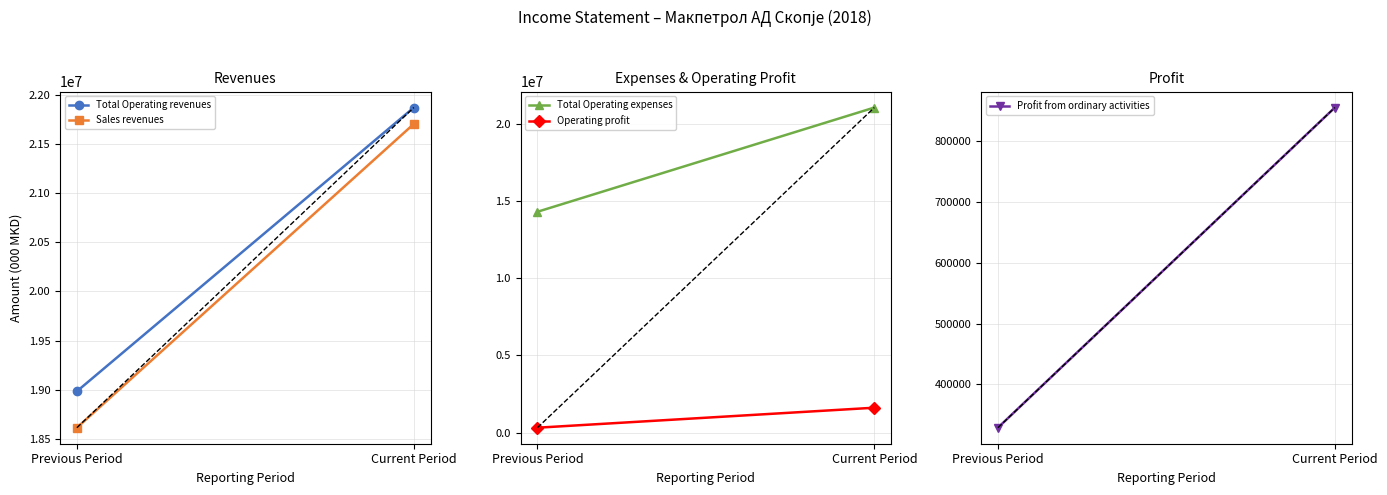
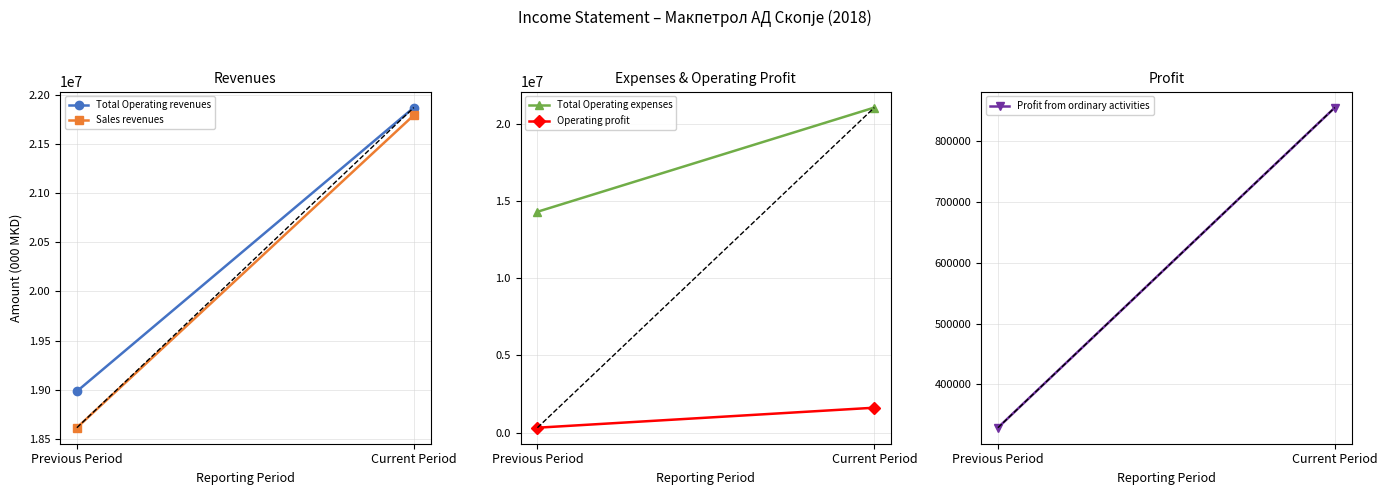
  {
    "Revenues": {
      "Total Operating revenues": {
        "Previous Period": 19000000
      },
      "Sales revenues": {
-       "Current Period": 21700000
+       "Current Period": 21800000
      }
    },
    "Expenses & Operating Profit": {
      "Total Operating expenses": {
        "Previous Period": 14300000
      },
      "Operating profit": {
        "Current Period": 1600000
      }
    },
    "Profit": {
      "Previous Period": 330000,
      "Current Period": 850000
    }
  }
